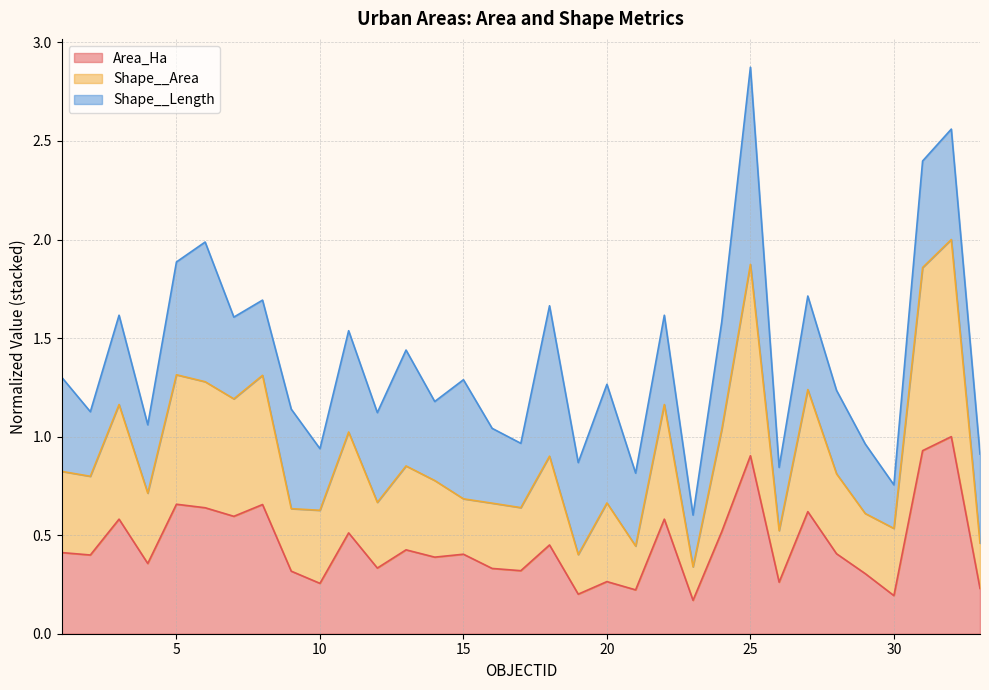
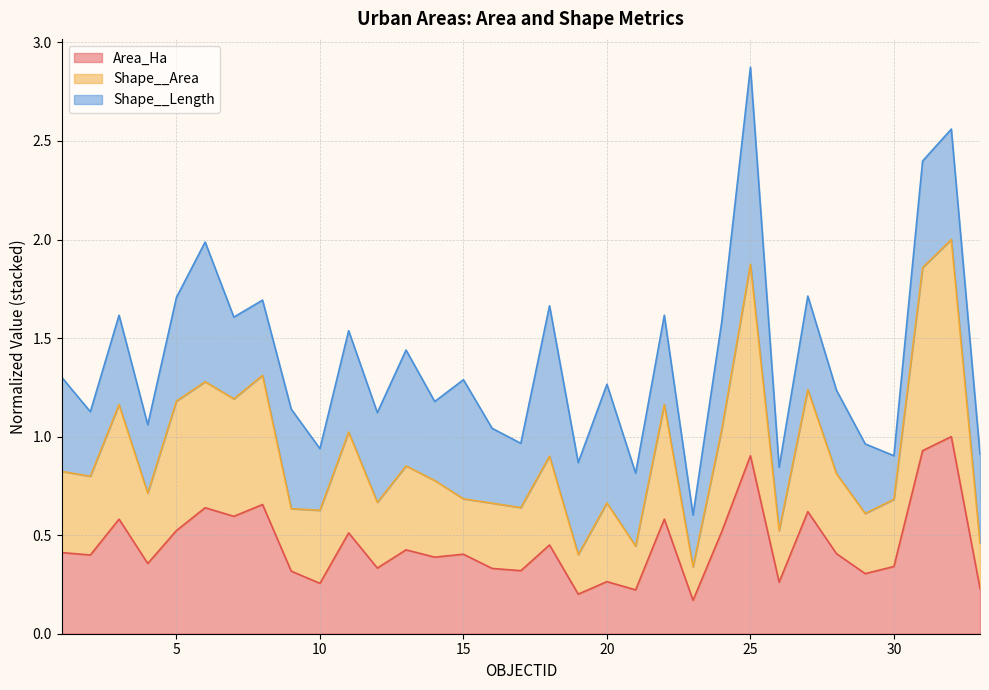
  {
    "Area_Ha": {
-     "5": 0.66,
+     "5": 0.52,
      "10": 0.26,
      "15": 0.40,
      "20": 0.26,
      "25": 0.90,
-     "30": 0.19
+     "30": 0.34
    },
    "Shape__Area": {
      "5": 0.66,
      "10": 0.37,
      "15": 0.28,
      "20": 0.40,
      "25": 0.97,
      "30": 0.34
    },
    "Shape__Length": {
-     "5": 0.57,
+     "5": 0.53,
      "10": 0.31,
      "15": 0.60,
      "20": 0.60,
      "25": 1.00,
      "30": 0.22
    }
  }
